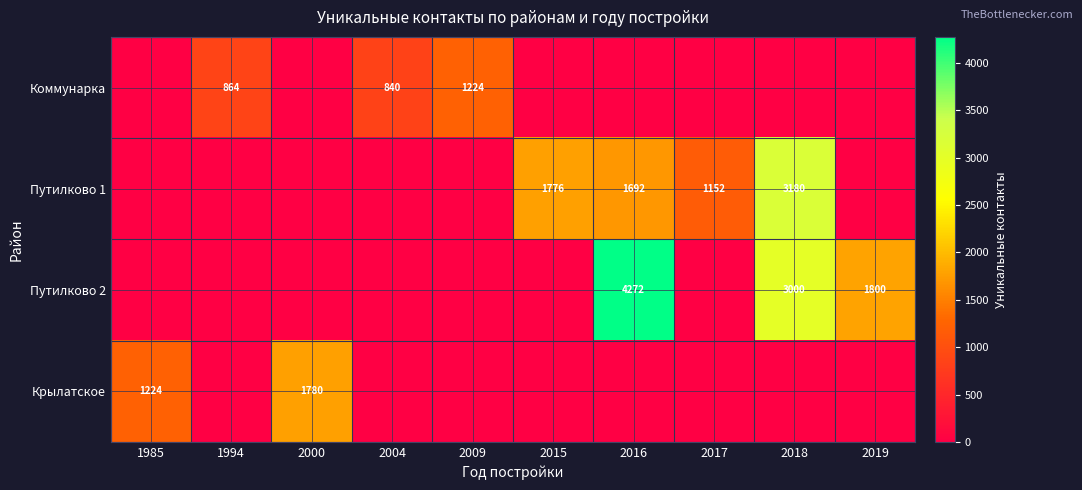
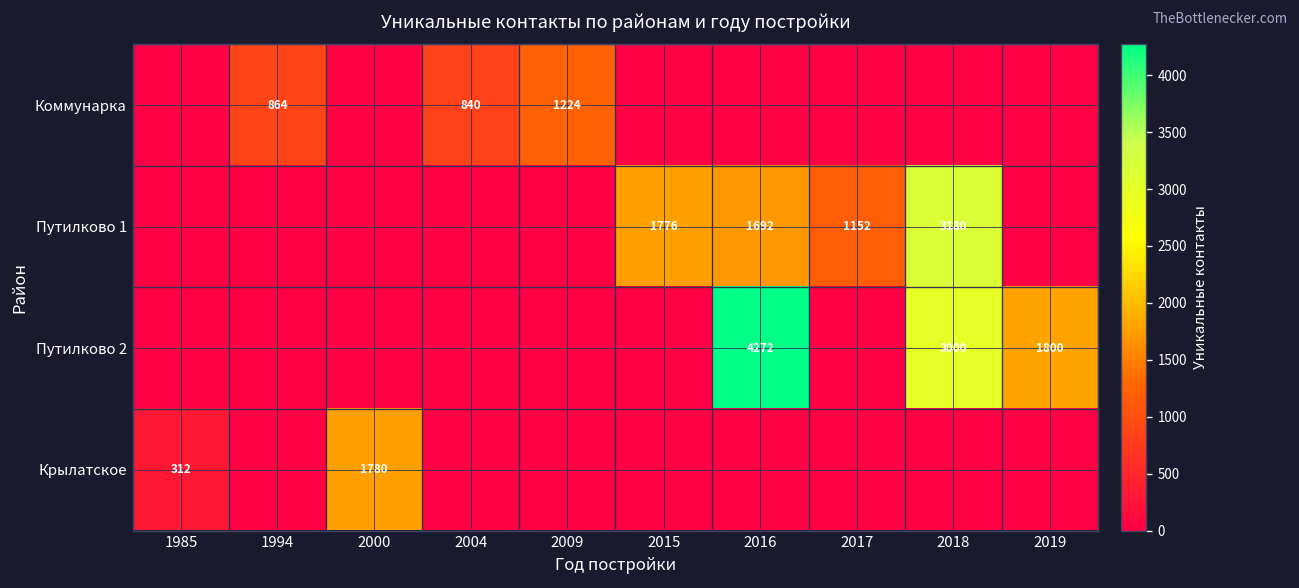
  {
    "Коммунарка": {
      "1994": 864,
      "2004": 840,
      "2009": 1224
    },
    "Путилково 1": {
      "2015": 1776,
      "2016": 1692,
      "2017": 1152,
      "2018": 3180
    },
    "Путилково 2": {
      "2016": 4272,
      "2018": 3000,
      "2019": 1800
    },
    "Крылатское": {
-     "1985": 1224,
+     "1985": 312,
      "2000": 1780
    }
  }
